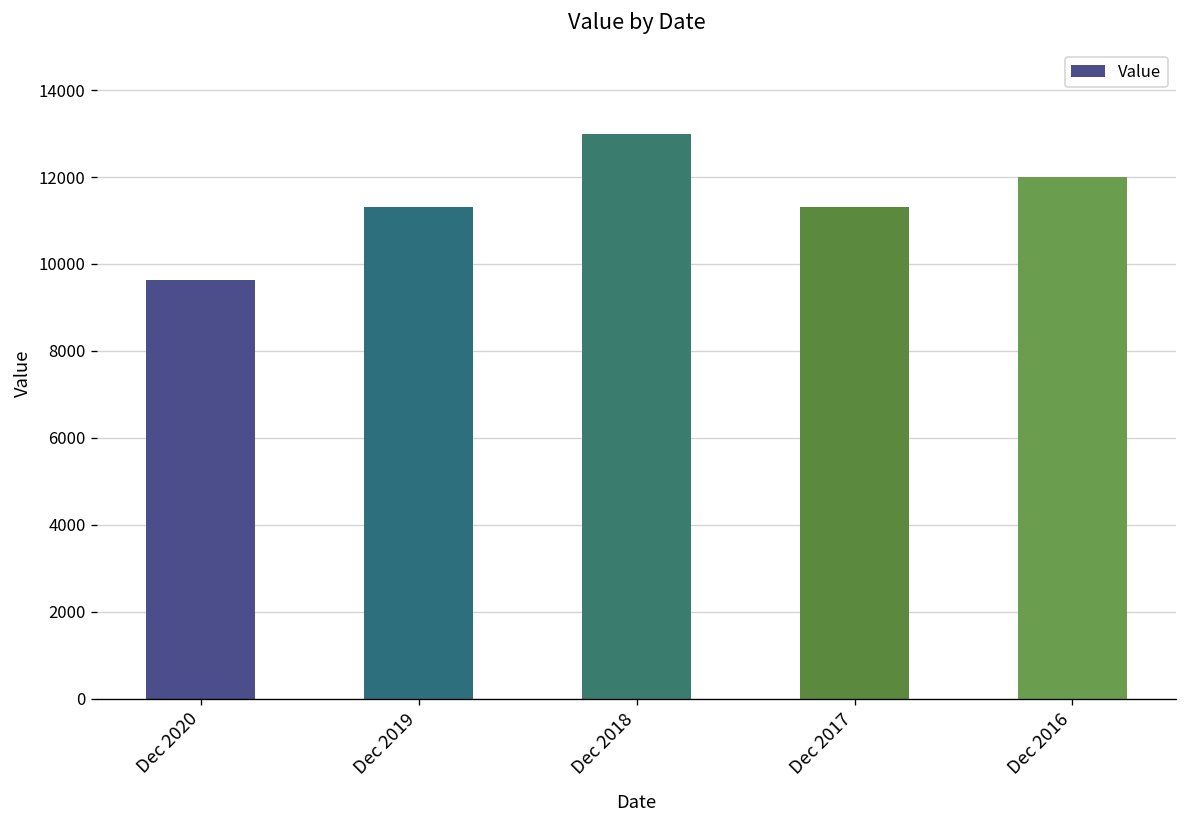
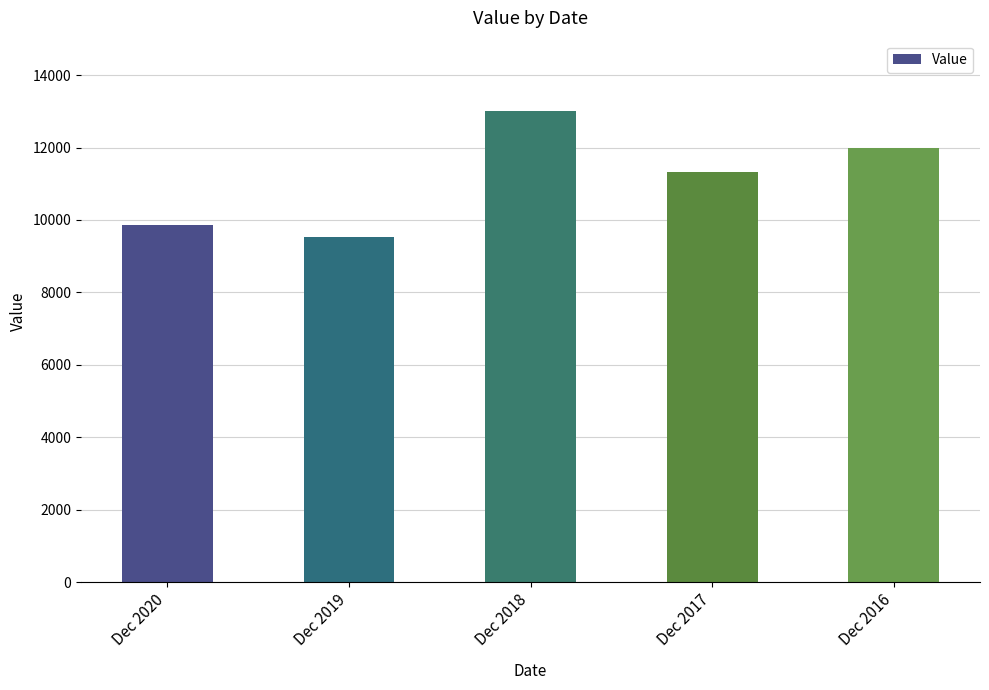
  {
-   "Dec 2020": 9600,
-   "Dec 2019": 11300,
+   "Dec 2020": 9900,
+   "Dec 2019": 9500,
    "Dec 2018": 13000,
    "Dec 2017": 11300,
    "Dec 2016": 12000
  }
